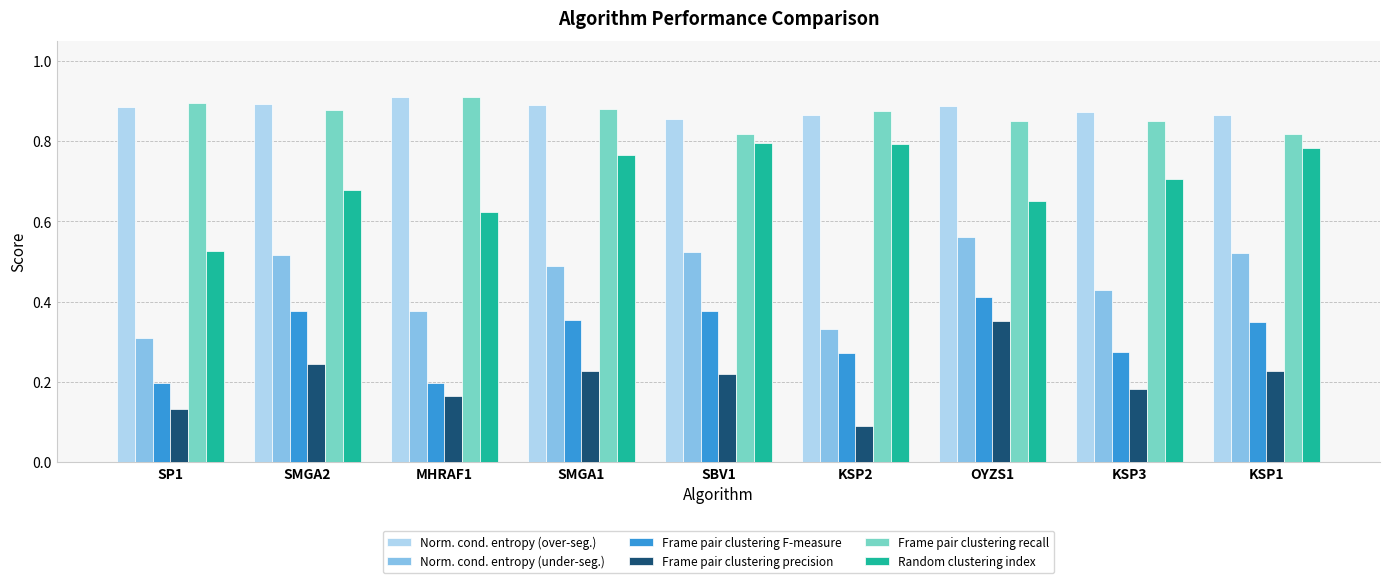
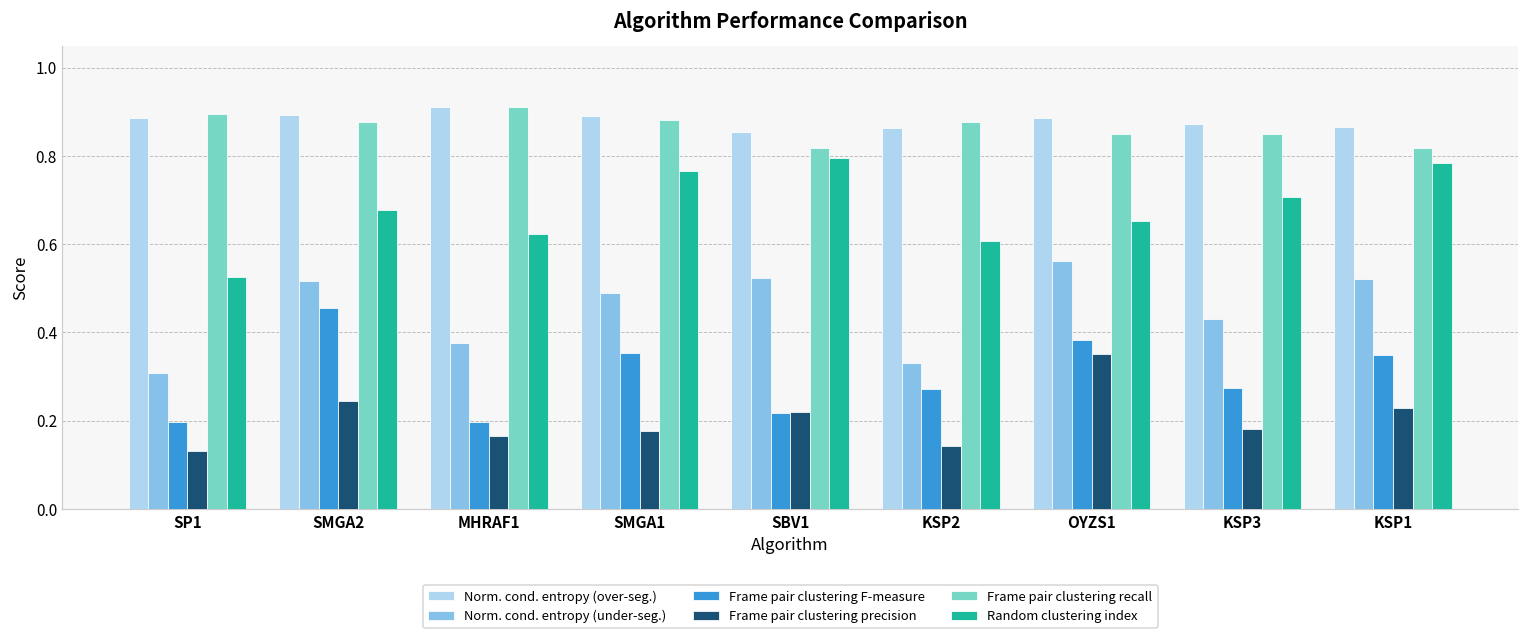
  {
    "Frame pair clustering F-measure": {
      "SP1": 0.20,
-     "SMGA2": 0.38,
+     "SMGA2": 0.46,
      "MHRAF1": 0.20,
      "SMGA1": 0.35,
-     "SBV1": 0.38,
+     "SBV1": 0.22,
      "KSP2": 0.27,
-     "OYZS1": 0.41,
+     "OYZS1": 0.38,
      "KSP3": 0.27,
      "KSP1": 0.35
    },
    "Frame pair clustering precision": {
      "SP1": 0.13,
      "SMGA2": 0.25,
      "MHRAF1": 0.17,
-     "SMGA1": 0.23,
+     "SMGA1": 0.18,
      "SBV1": 0.22,
-     "KSP2": 0.09,
+     "KSP2": 0.14,
      "OYZS1": 0.35,
      "KSP3": 0.18,
      "KSP1": 0.23
    },
    "Random clustering index": {
      "SP1": 0.53,
      "SMGA2": 0.68,
      "MHRAF1": 0.62,
      "SMGA1": 0.77,
      "SBV1": 0.79,
-     "KSP2": 0.79,
+     "KSP2": 0.61,
      "OYZS1": 0.65,
      "KSP3": 0.71,
      "KSP1": 0.78
    }
  }
